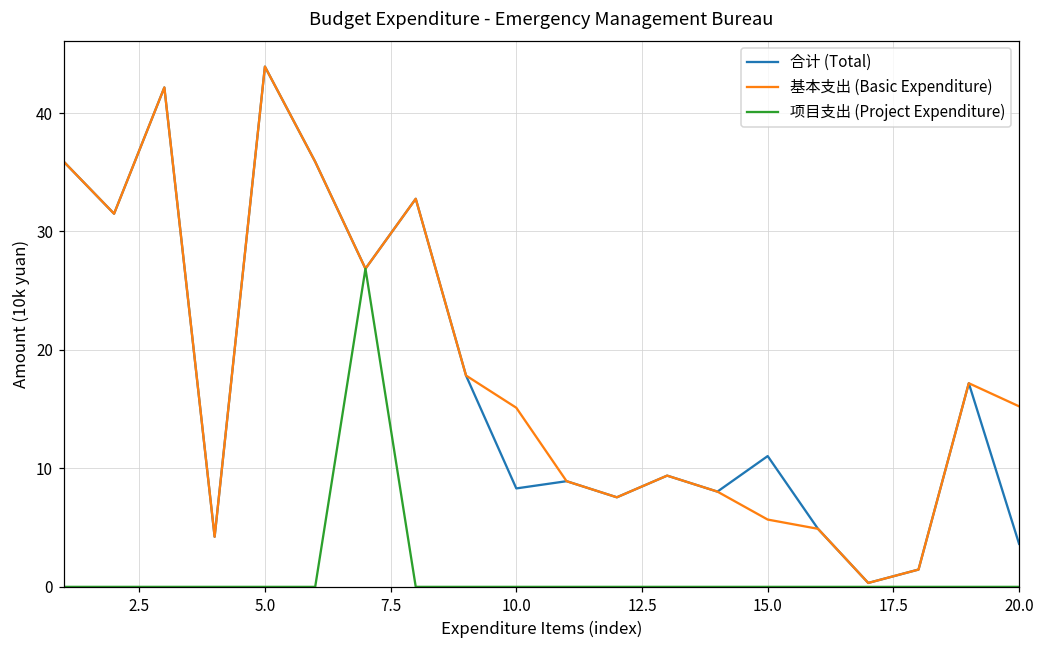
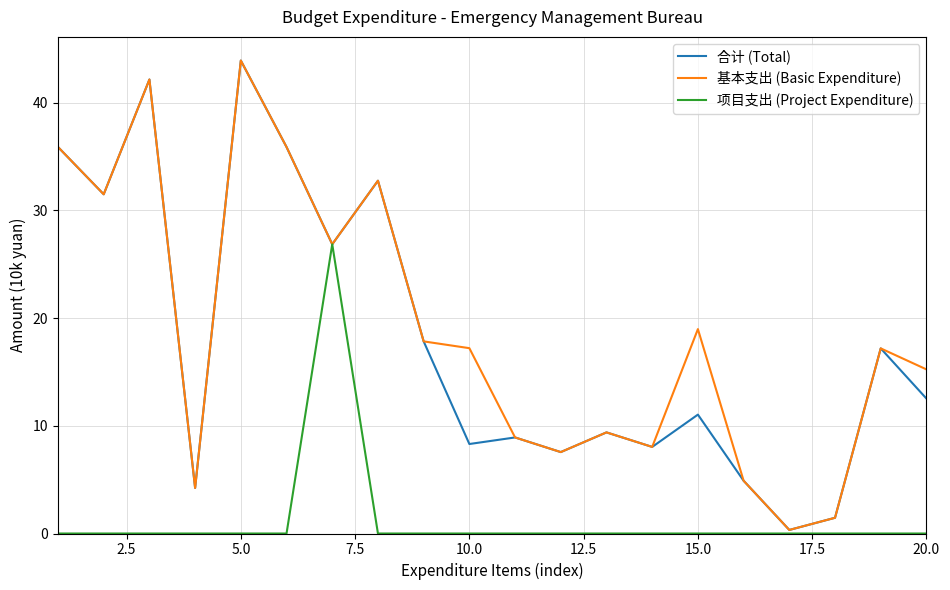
  {
    "合计 (Total)": {
      "10.0": 8.3,
      "15.0": 11.0,
-     "20.0": 3.6
+     "20.0": 12.5
    },
    "基本支出 (Basic Expenditure)": {
-     "10.0": 15.1,
-     "15.0": 5.7,
+     "10.0": 17.2,
+     "15.0": 19.0,
      "20.0": 15.2
    },
    "项目支出 (Project Expenditure)": {
      "5.0": 0.0,
      "10.0": 0.0,
      "15.0": 0.0,
      "20.0": 0.0
    }
  }
